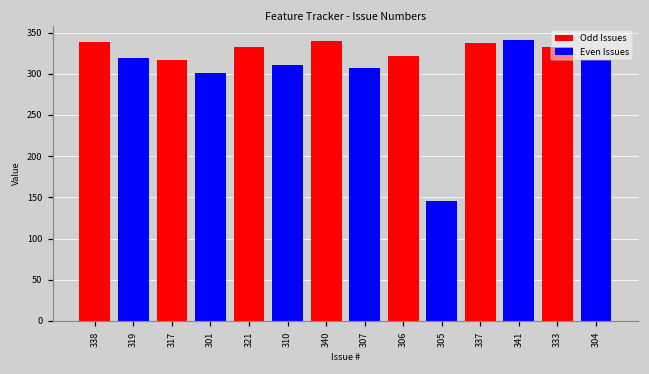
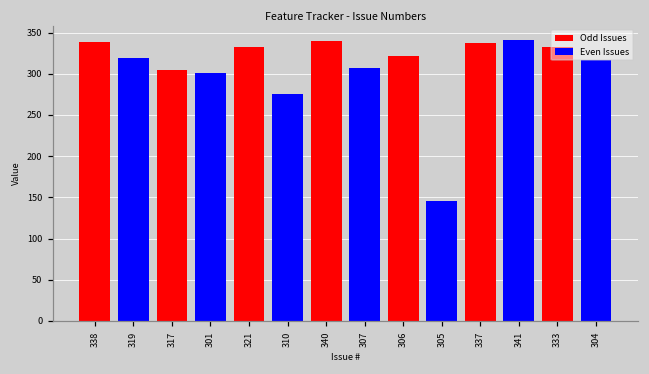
  {
    "Odd Issues": {
      "338": 340,
      "319": 0,
-     "317": 320,
+     "317": 300,
      "301": 0,
      "321": 330,
      "310": 0,
      "340": 340,
      "307": 0,
      "306": 320,
      "305": 0,
      "337": 340,
      "341": 0,
      "304": 0
    },
    "Even Issues": {
      "338": 0,
      "319": 320,
      "317": 0,
      "301": 300,
      "321": 0,
-     "310": 310,
+     "310": 280,
      "340": 0,
      "307": 310,
      "306": 0,
      "305": 150,
      "337": 0,
      "341": 340,
      "333": 0
    }
  }
